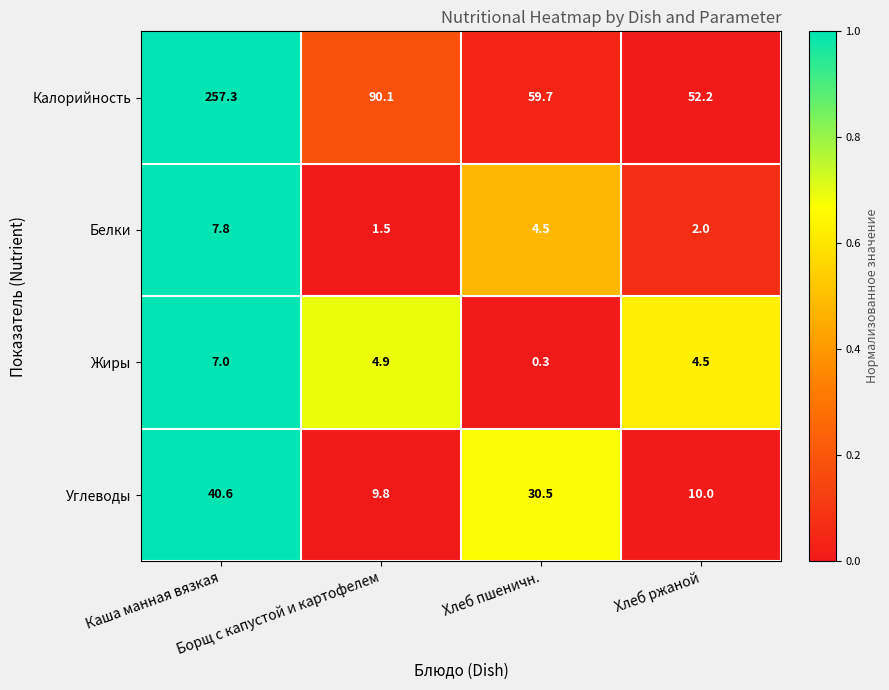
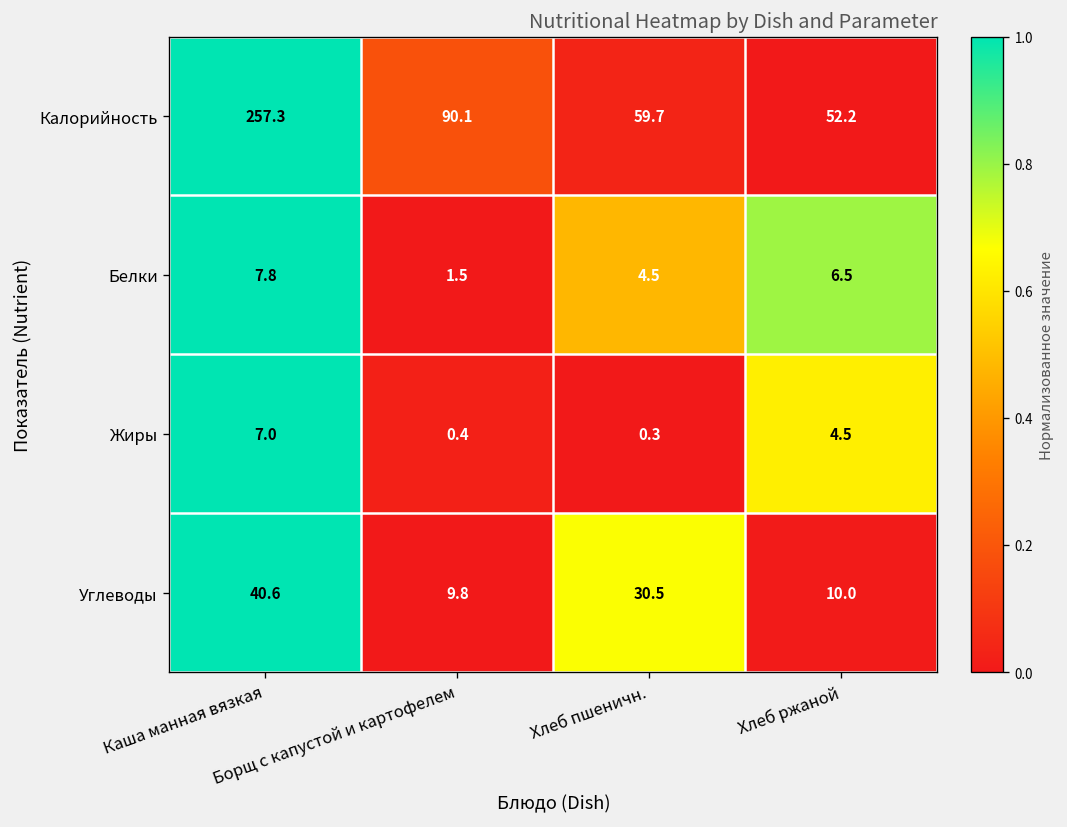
  {
    "Калорийность": {
      "Каша манная вязкая": 257.3,
      "Борщ с капустой и картофелем": 90.1,
      "Хлеб пшеничн.": 59.7,
      "Хлеб ржаной": 52.2
    },
    "Белки": {
      "Каша манная вязкая": 7.8,
      "Борщ с капустой и картофелем": 1.5,
      "Хлеб пшеничн.": 4.5,
-     "Хлеб ржаной": 2.0
+     "Хлеб ржаной": 6.5
    },
    "Жиры": {
      "Каша манная вязкая": 7.0,
-     "Борщ с капустой и картофелем": 4.9,
+     "Борщ с капустой и картофелем": 0.4,
      "Хлеб пшеничн.": 0.3,
      "Хлеб ржаной": 4.5
    },
    "Углеводы": {
      "Каша манная вязкая": 40.6,
      "Борщ с капустой и картофелем": 9.8,
      "Хлеб пшеничн.": 30.5,
      "Хлеб ржаной": 10.0
    }
  }
